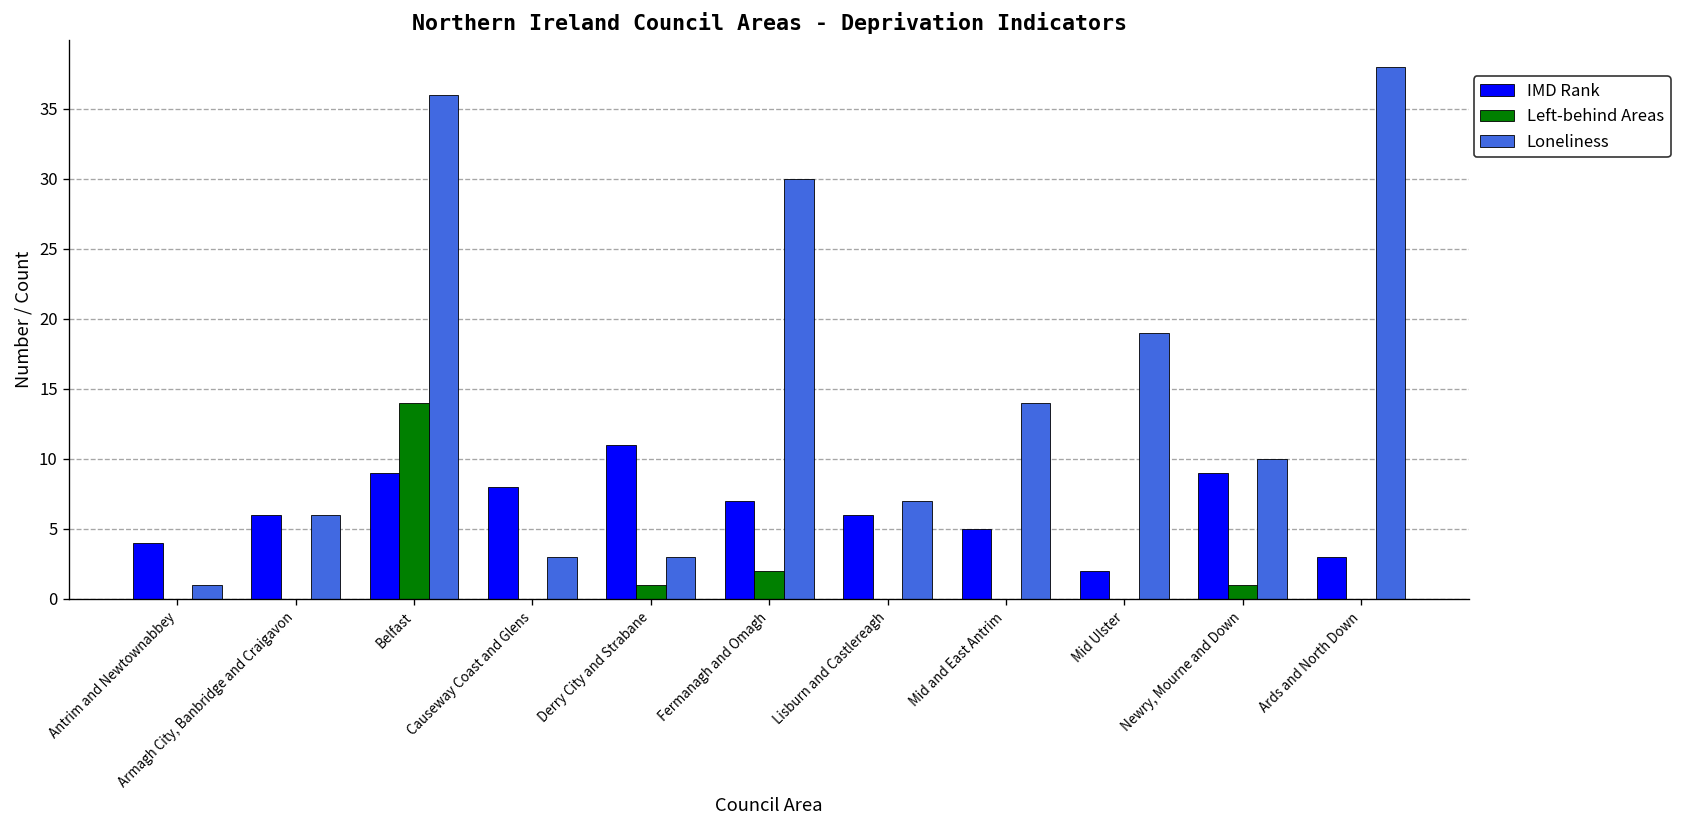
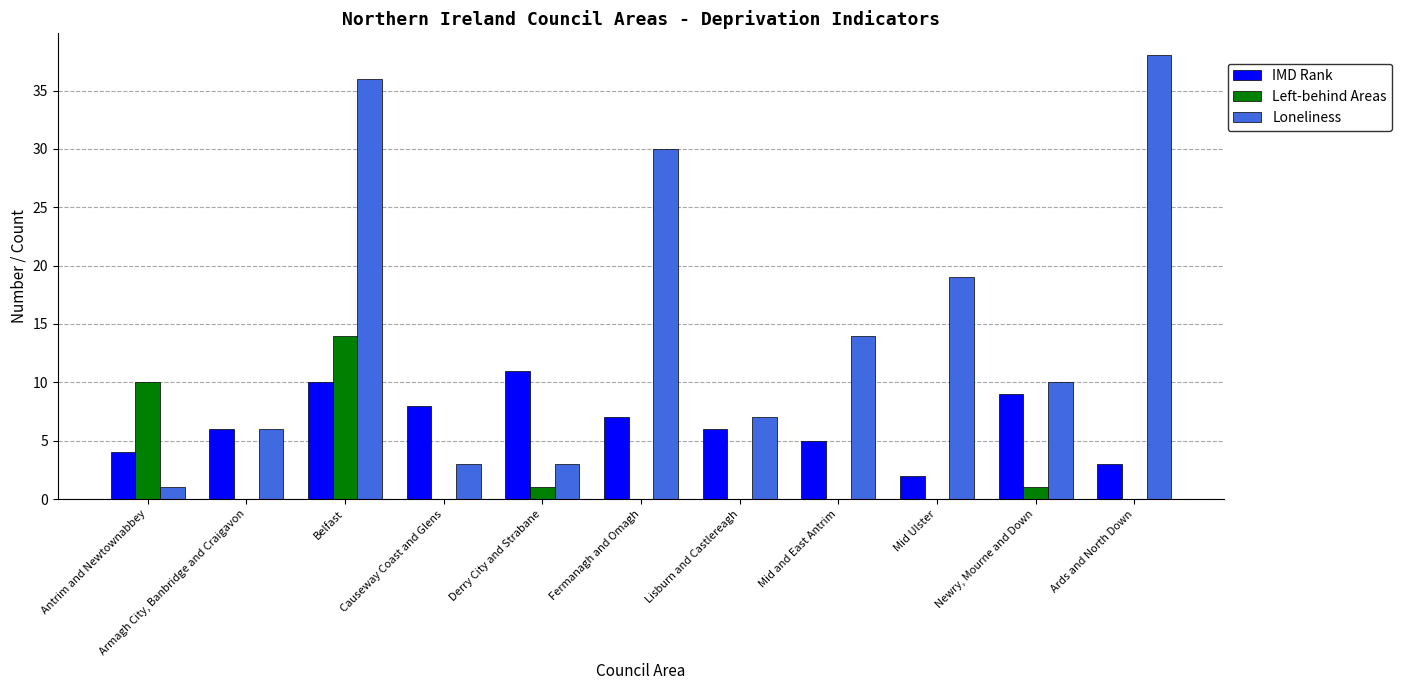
  {
    "IMD Rank": {
      "Antrim and Newtownabbey": 4,
      "Armagh City, Banbridge and Craigavon": 6,
-     "Belfast": 9,
+     "Belfast": 10,
      "Causeway Coast and Glens": 8,
      "Derry City and Strabane": 11,
      "Fermanagh and Omagh": 7,
      "Lisburn and Castlereagh": 6,
      "Mid and East Antrim": 5,
      "Mid Ulster": 2,
      "Newry, Mourne and Down": 9,
      "Ards and North Down": 3
    },
    "Left-behind Areas": {
-     "Antrim and Newtownabbey": 0,
+     "Antrim and Newtownabbey": 10,
      "Armagh City, Banbridge and Craigavon": 0,
      "Belfast": 14,
      "Causeway Coast and Glens": 0,
      "Derry City and Strabane": 1,
-     "Fermanagh and Omagh": 2,
+     "Fermanagh and Omagh": 0,
      "Lisburn and Castlereagh": 0,
      "Mid and East Antrim": 0,
      "Mid Ulster": 0,
      "Newry, Mourne and Down": 1,
      "Ards and North Down": 0
    },
    "Loneliness": {
      "Antrim and Newtownabbey": 1,
      "Armagh City, Banbridge and Craigavon": 6,
      "Belfast": 36,
      "Causeway Coast and Glens": 3,
      "Derry City and Strabane": 3,
      "Fermanagh and Omagh": 30,
      "Lisburn and Castlereagh": 7,
      "Mid and East Antrim": 14,
      "Mid Ulster": 19,
      "Newry, Mourne and Down": 10,
      "Ards and North Down": 38
    }
  }
